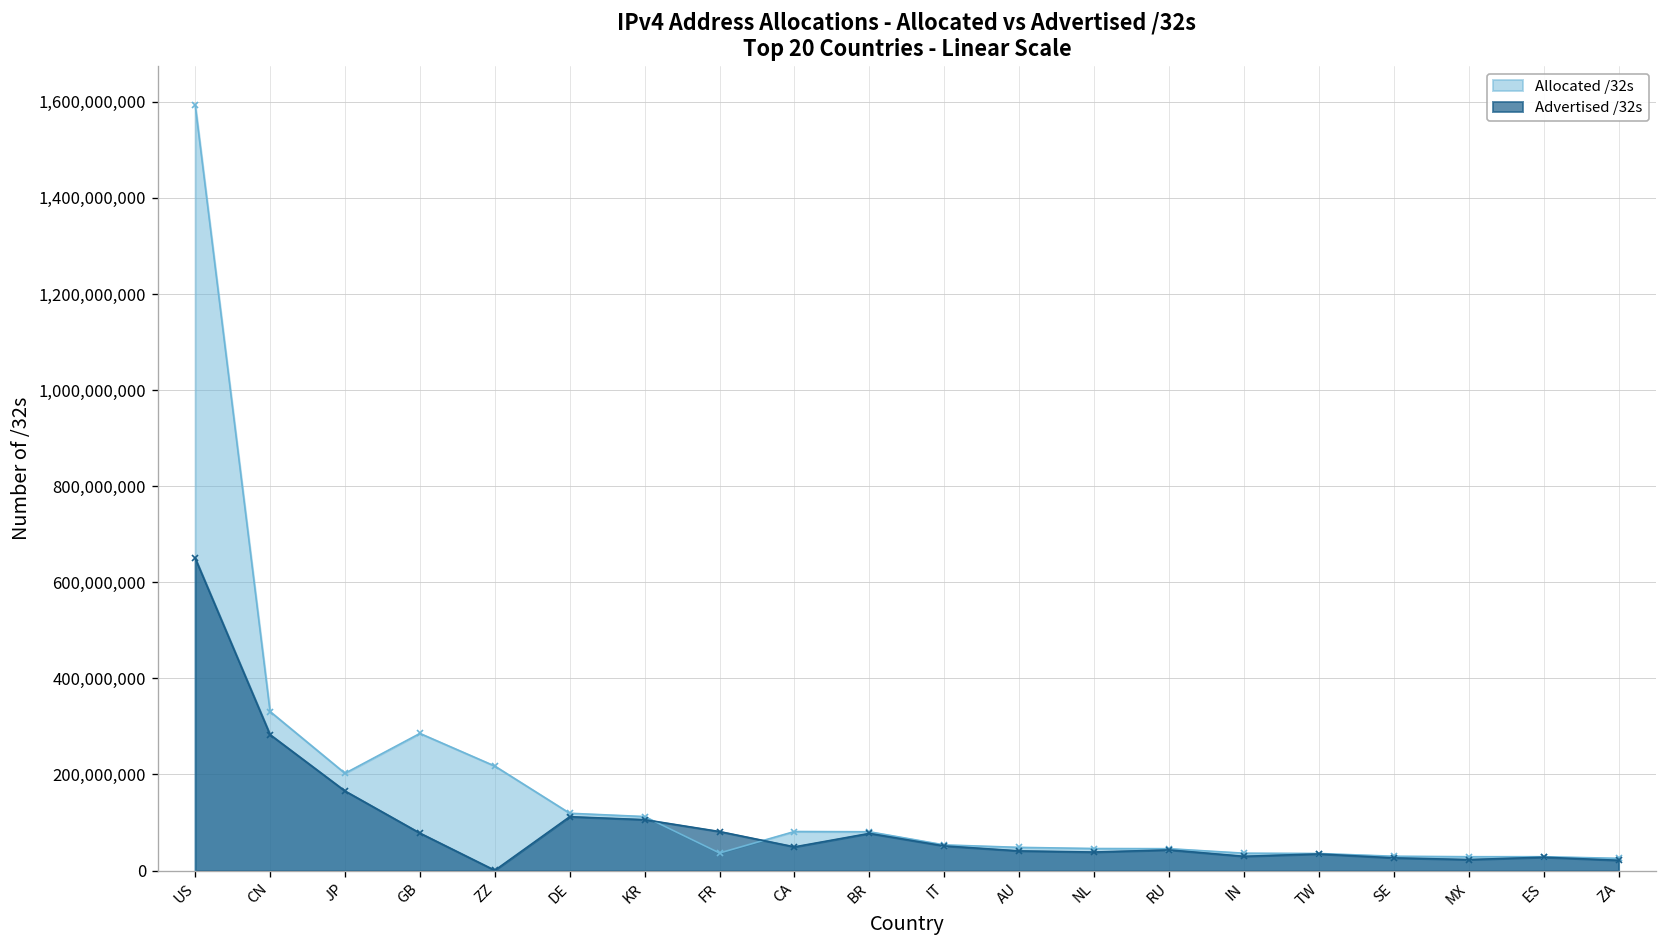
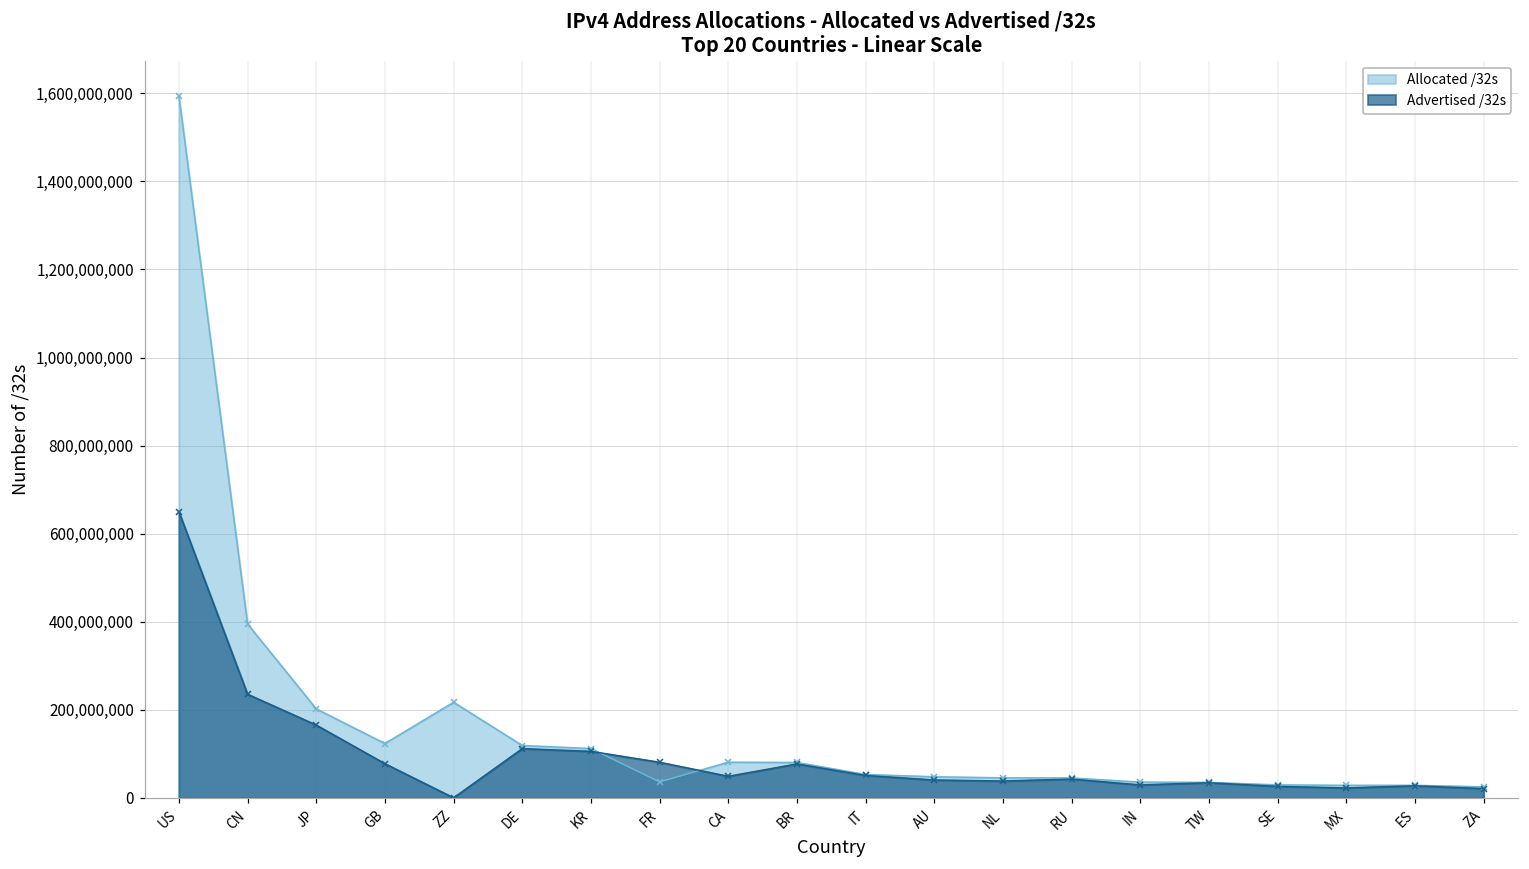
  {
    "Allocated /32s": {
      "US": "1,590,000,000",
-     "CN": "330,000,000",
+     "CN": "400,000,000",
      "JP": "200,000,000",
-     "GB": "290,000,000",
+     "GB": "120,000,000",
      "ZZ": "220,000,000",
      "DE": "120,000,000",
      "KR": "110,000,000",
      "FR": "40,000,000",
      "CA": "80,000,000",
      "AU": "50,000,000",
      "NL": "50,000,000",
      "IN": "40,000,000"
    },
    "Advertised /32s": {
      "US": "650,000,000",
-     "CN": "280,000,000",
+     "CN": "240,000,000",
      "JP": "170,000,000",
      "GB": "80,000,000",
      "ZZ": "0",
      "DE": "110,000,000",
      "KR": "110,000,000",
      "FR": "80,000,000",
      "CA": "50,000,000",
      "AU": "40,000,000",
      "NL": "40,000,000",
      "IN": "30,000,000"
    }
  }
